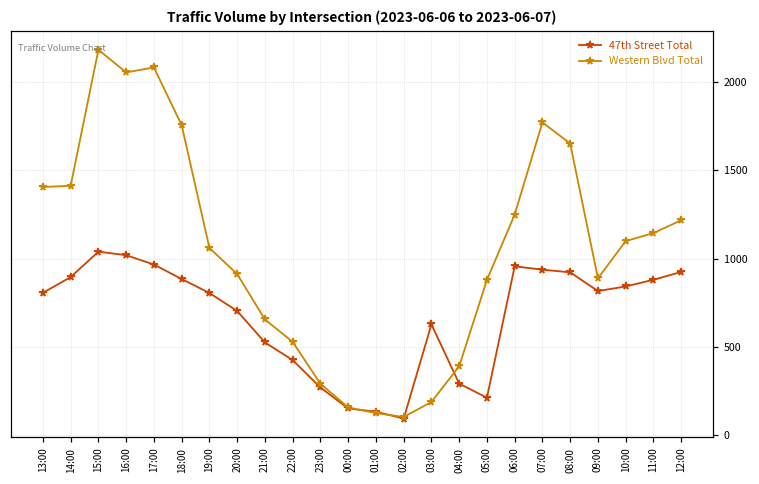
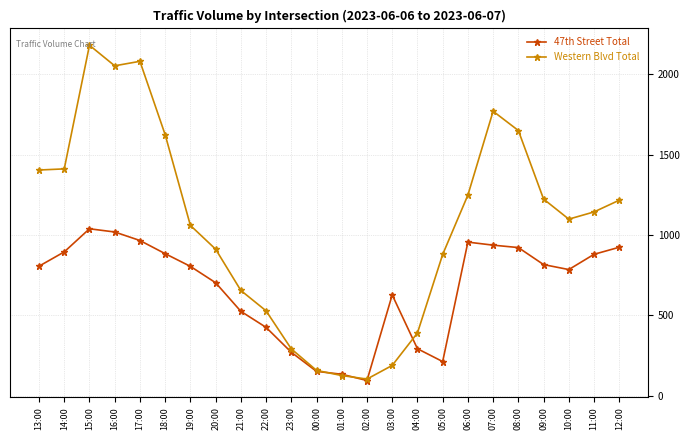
  {
    "47th Street Total": {
      "13:00": 810,
      "14:00": 900,
      "15:00": 1040,
      "16:00": 1020,
      "17:00": 970,
      "18:00": 880,
      "19:00": 810,
      "20:00": 700,
      "21:00": 530,
      "22:00": 430,
      "23:00": 270,
      "03:00": 630,
      "04:00": 290,
      "05:00": 210,
      "06:00": 960,
      "07:00": 940,
      "08:00": 920,
      "09:00": 820,
-     "10:00": 840,
+     "10:00": 790,
      "11:00": 880,
      "12:00": 920
    },
    "Western Blvd Total": {
      "13:00": 1410,
      "14:00": 1410,
      "15:00": 2180,
      "16:00": 2050,
      "17:00": 2080,
-     "18:00": 1760,
+     "18:00": 1630,
      "19:00": 1060,
      "20:00": 910,
      "21:00": 660,
      "22:00": 530,
      "23:00": 290,
      "03:00": 190,
      "04:00": 390,
      "05:00": 880,
      "06:00": 1250,
      "07:00": 1770,
      "08:00": 1650,
-     "09:00": 890,
+     "09:00": 1220,
      "10:00": 1100,
      "11:00": 1140,
      "12:00": 1220
    }
  }
